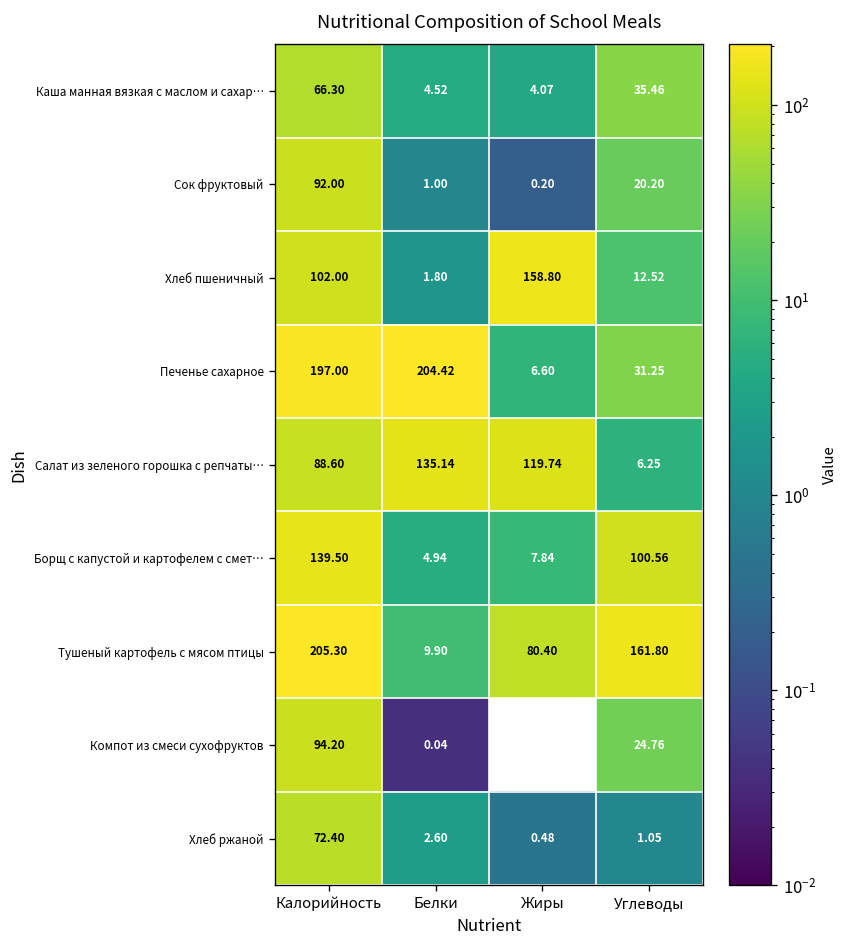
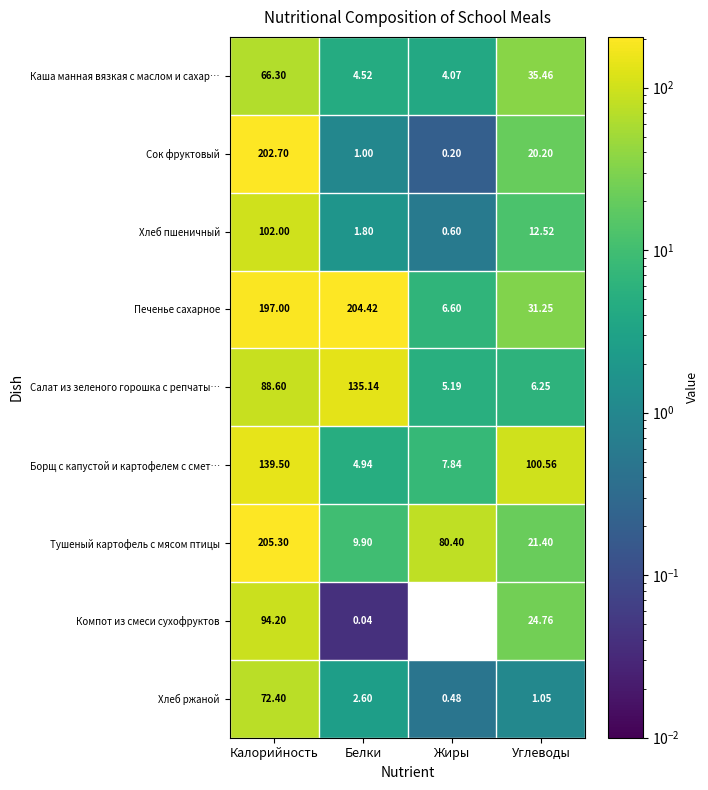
  {
    "Каша манная вязкая с маслом и сахар…": {
      "Калорийность": 66.30,
      "Белки": 4.52,
      "Жиры": 4.07,
      "Углеводы": 35.46
    },
    "Сок фруктовый": {
-     "Калорийность": 92.00,
+     "Калорийность": 202.70,
      "Белки": 1.00,
      "Жиры": 0.20,
      "Углеводы": 20.20
    },
    "Хлеб пшеничный": {
      "Калорийность": 102.00,
      "Белки": 1.80,
-     "Жиры": 158.80,
+     "Жиры": 0.60,
      "Углеводы": 12.52
    },
    "Печенье сахарное": {
      "Калорийность": 197.00,
      "Белки": 204.42,
      "Жиры": 6.60,
      "Углеводы": 31.25
    },
    "Салат из зеленого горошка с репчаты…": {
      "Калорийность": 88.60,
      "Белки": 135.14,
-     "Жиры": 119.74,
+     "Жиры": 5.19,
      "Углеводы": 6.25
    },
    "Борщ с капустой и картофелем с смет…": {
      "Калорийность": 139.50,
      "Белки": 4.94,
      "Жиры": 7.84,
      "Углеводы": 100.56
    },
    "Тушеный картофель с мясом птицы": {
      "Калорийность": 205.30,
      "Белки": 9.90,
      "Жиры": 80.40,
-     "Углеводы": 161.80
+     "Углеводы": 21.40
    },
    "Компот из смеси сухофруктов": {
      "Калорийность": 94.20,
      "Белки": 0.04,
      "Углеводы": 24.76
    },
    "Хлеб ржаной": {
      "Калорийность": 72.40,
      "Белки": 2.60,
      "Жиры": 0.48,
      "Углеводы": 1.05
    }
  }
